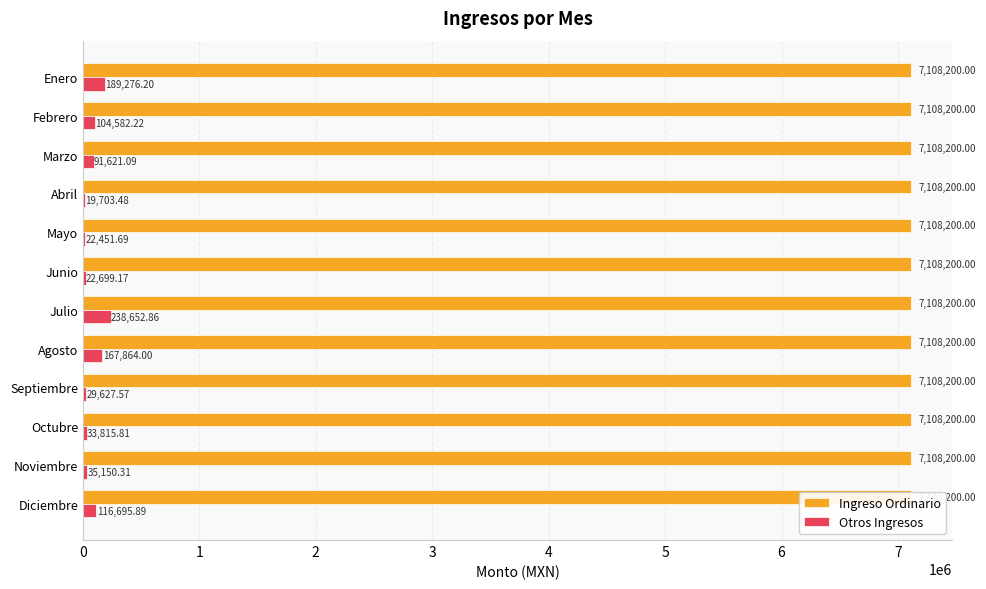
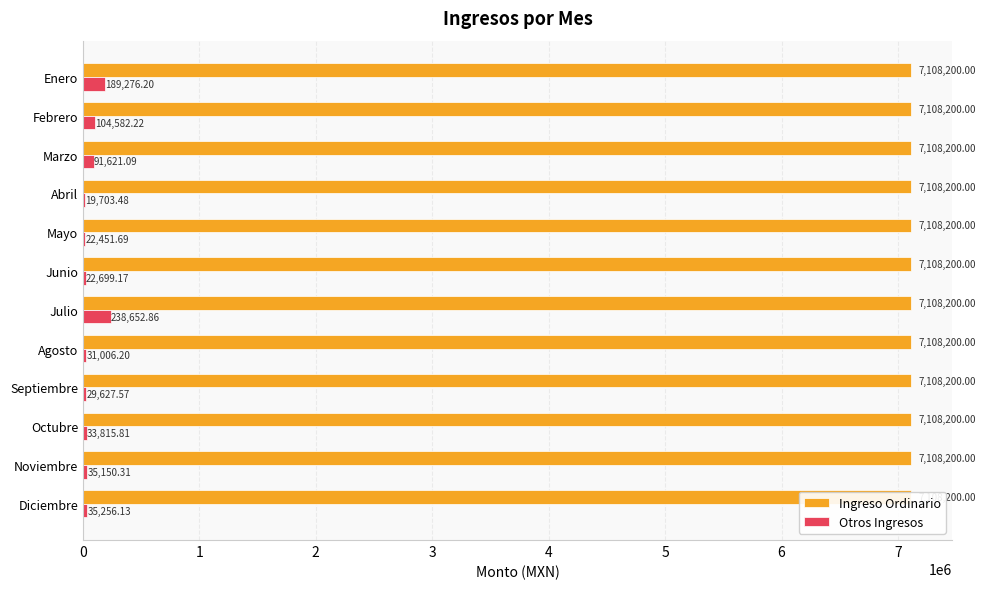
  {
    "Ingreso Ordinario": {
      "Enero": "7,108,200.00",
      "Febrero": "7,108,200.00",
      "Marzo": "7,108,200.00",
      "Abril": "7,108,200.00",
      "Mayo": "7,108,200.00",
      "Junio": "7,108,200.00",
      "Julio": "7,108,200.00",
      "Agosto": "7,108,200.00",
      "Septiembre": "7,108,200.00",
      "Octubre": "7,108,200.00",
      "Noviembre": "7,108,200.00"
    },
    "Otros Ingresos": {
      "Enero": "189,276.20",
      "Febrero": "104,582.22",
      "Marzo": "91,621.09",
      "Abril": "19,703.48",
      "Mayo": "22,451.69",
      "Junio": "22,699.17",
      "Julio": "238,652.86",
-     "Agosto": "167,864.00",
+     "Agosto": "31,006.20",
      "Septiembre": "29,627.57",
      "Octubre": "33,815.81",
      "Noviembre": "35,150.31",
-     "Diciembre": "116,695.89"
+     "Diciembre": "35,256.13"
    }
  }
